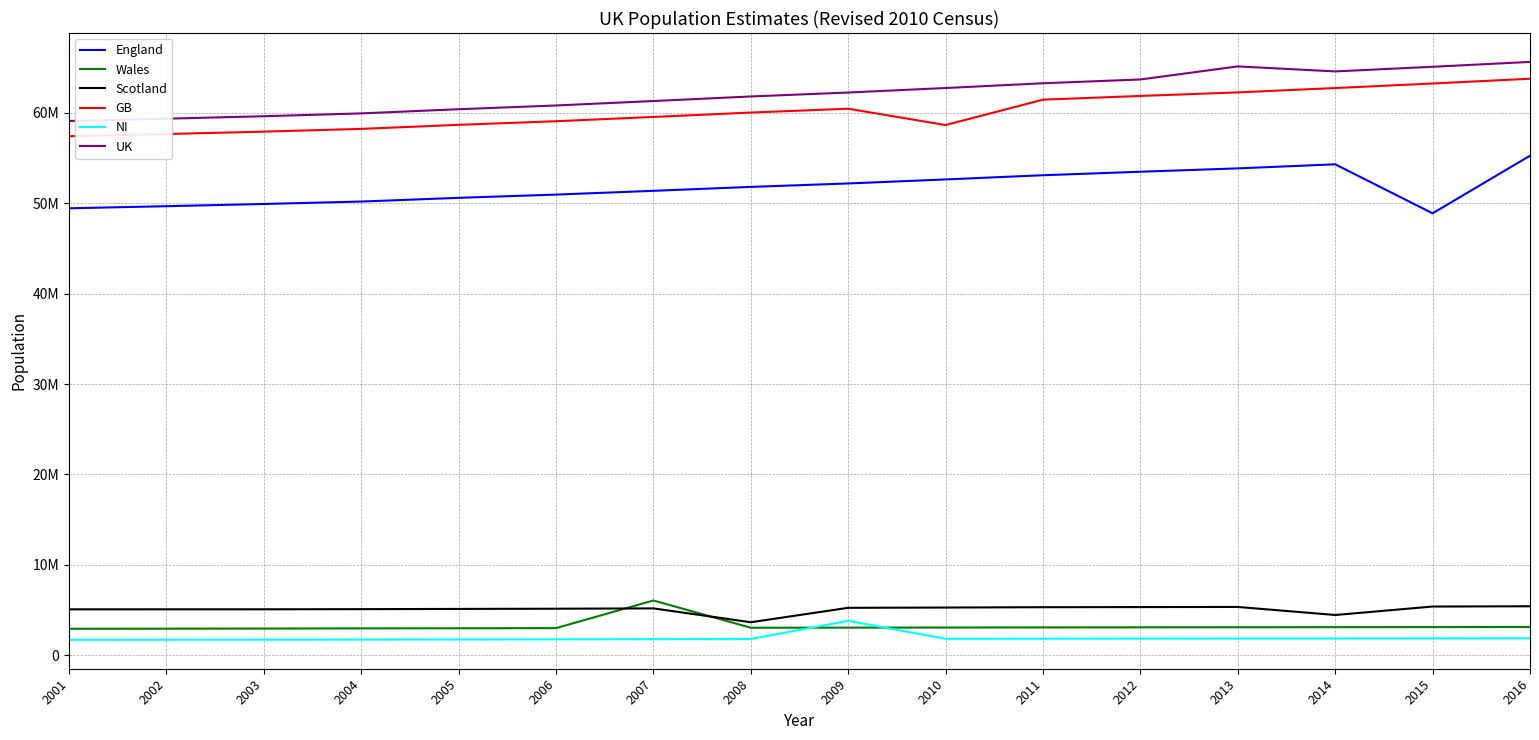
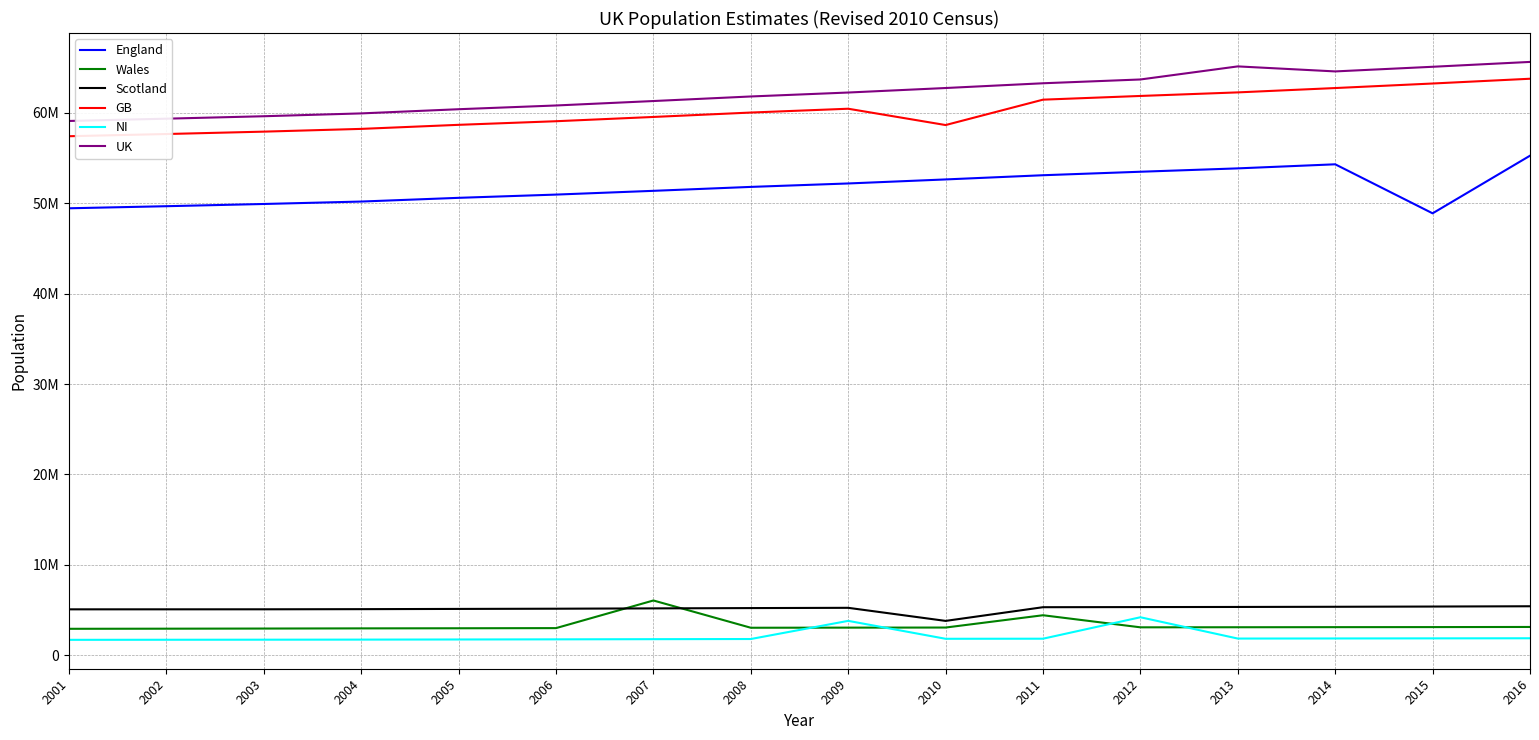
  {
    "England": {
      "2001": 49000000,
      "2002": 50000000,
      "2003": 50000000,
      "2004": 50000000,
      "2005": 51000000,
      "2006": 51000000,
      "2007": 51000000,
      "2008": 52000000,
      "2009": 52000000,
      "2010": 53000000,
      "2011": 53000000,
      "2012": 53000000,
      "2013": 54000000,
      "2014": 54000000,
      "2015": 49000000,
      "2016": 55000000
    },
    "Wales": {
      "2001": 3000000,
      "2002": 3000000,
      "2003": 3000000,
      "2004": 3000000,
      "2005": 3000000,
      "2006": 3000000,
      "2007": 6000000,
      "2008": 3000000,
      "2009": 3000000,
      "2010": 3000000,
-     "2011": 3000000,
+     "2011": 4000000,
      "2012": 3000000,
      "2013": 3000000,
      "2014": 3000000,
      "2015": 3000000,
      "2016": 3000000
    },
    "Scotland": {
      "2001": 5000000,
      "2002": 5000000,
      "2003": 5000000,
      "2004": 5000000,
      "2005": 5000000,
      "2006": 5000000,
      "2007": 5000000,
-     "2008": 4000000,
+     "2008": 5000000,
      "2009": 5000000,
-     "2010": 5000000,
+     "2010": 4000000,
      "2011": 5000000,
      "2012": 5000000,
      "2013": 5000000,
-     "2014": 4000000,
+     "2014": 5000000,
      "2015": 5000000,
      "2016": 5000000
    },
    "GB": {
      "2001": 57000000,
      "2003": 58000000,
      "2004": 58000000,
      "2005": 59000000,
      "2006": 59000000,
      "2007": 60000000,
      "2008": 60000000,
      "2009": 60000000,
      "2010": 59000000,
      "2011": 61000000,
      "2012": 62000000,
      "2013": 62000000,
      "2014": 63000000,
      "2015": 63000000,
      "2016": 64000000
    },
    "NI": {
      "2001": 2000000,
      "2002": 2000000,
      "2003": 2000000,
      "2004": 2000000,
      "2005": 2000000,
      "2006": 2000000,
      "2007": 2000000,
      "2008": 2000000,
      "2009": 4000000,
      "2010": 2000000,
      "2011": 2000000,
-     "2012": 2000000,
+     "2012": 4000000,
      "2013": 2000000,
      "2014": 2000000,
      "2015": 2000000,
      "2016": 2000000
    },
    "UK": {
      "2001": 59000000,
      "2003": 60000000,
      "2004": 60000000,
      "2005": 60000000,
      "2006": 61000000,
      "2007": 61000000,
      "2008": 62000000,
      "2009": 62000000,
      "2010": 63000000,
      "2011": 63000000,
      "2012": 64000000,
      "2013": 65000000,
      "2014": 65000000,
      "2015": 65000000,
      "2016": 66000000
    }
  }
